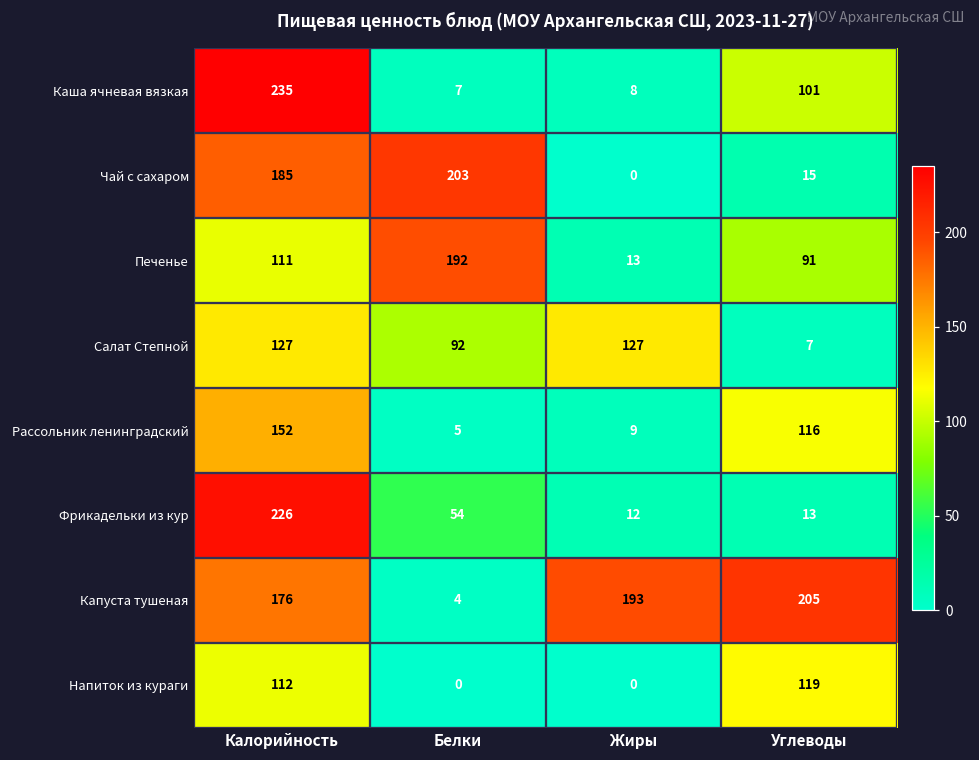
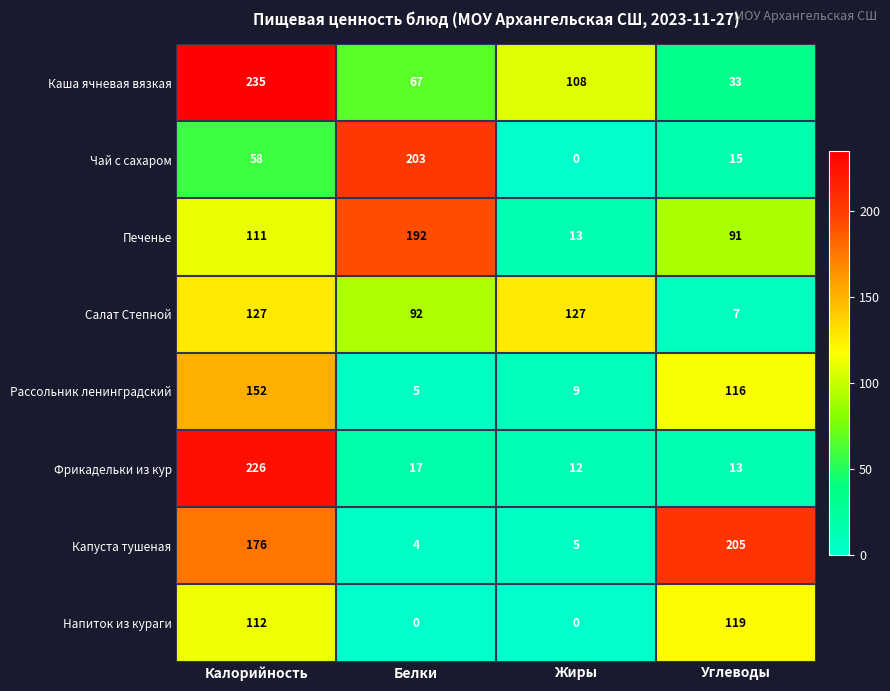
  {
    "Каша ячневая вязкая": {
      "Калорийность": 235,
-     "Белки": 7,
-     "Жиры": 8,
-     "Углеводы": 101
+     "Белки": 67,
+     "Жиры": 108,
+     "Углеводы": 33
    },
    "Чай с сахаром": {
-     "Калорийность": 185,
+     "Калорийность": 58,
      "Белки": 203,
      "Жиры": 0,
      "Углеводы": 15
    },
    "Печенье": {
      "Калорийность": 111,
      "Белки": 192,
      "Жиры": 13,
      "Углеводы": 91
    },
    "Салат Степной": {
      "Калорийность": 127,
      "Белки": 92,
      "Жиры": 127,
      "Углеводы": 7
    },
    "Рассольник ленинградский": {
      "Калорийность": 152,
      "Белки": 5,
      "Жиры": 9,
      "Углеводы": 116
    },
    "Фрикадельки из кур": {
      "Калорийность": 226,
-     "Белки": 54,
+     "Белки": 17,
      "Жиры": 12,
      "Углеводы": 13
    },
    "Капуста тушеная": {
      "Калорийность": 176,
      "Белки": 4,
-     "Жиры": 193,
+     "Жиры": 5,
      "Углеводы": 205
    },
    "Напиток из кураги": {
      "Калорийность": 112,
      "Белки": 0,
      "Жиры": 0,
      "Углеводы": 119
    }
  }
